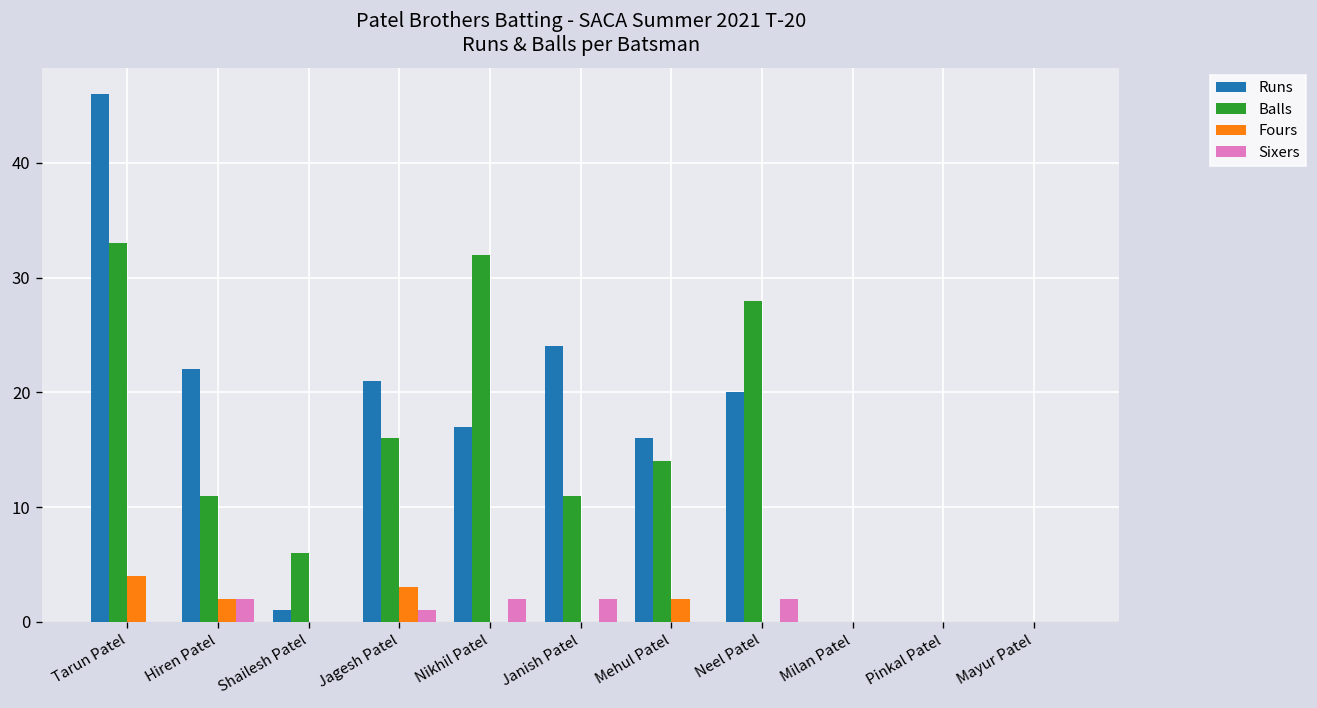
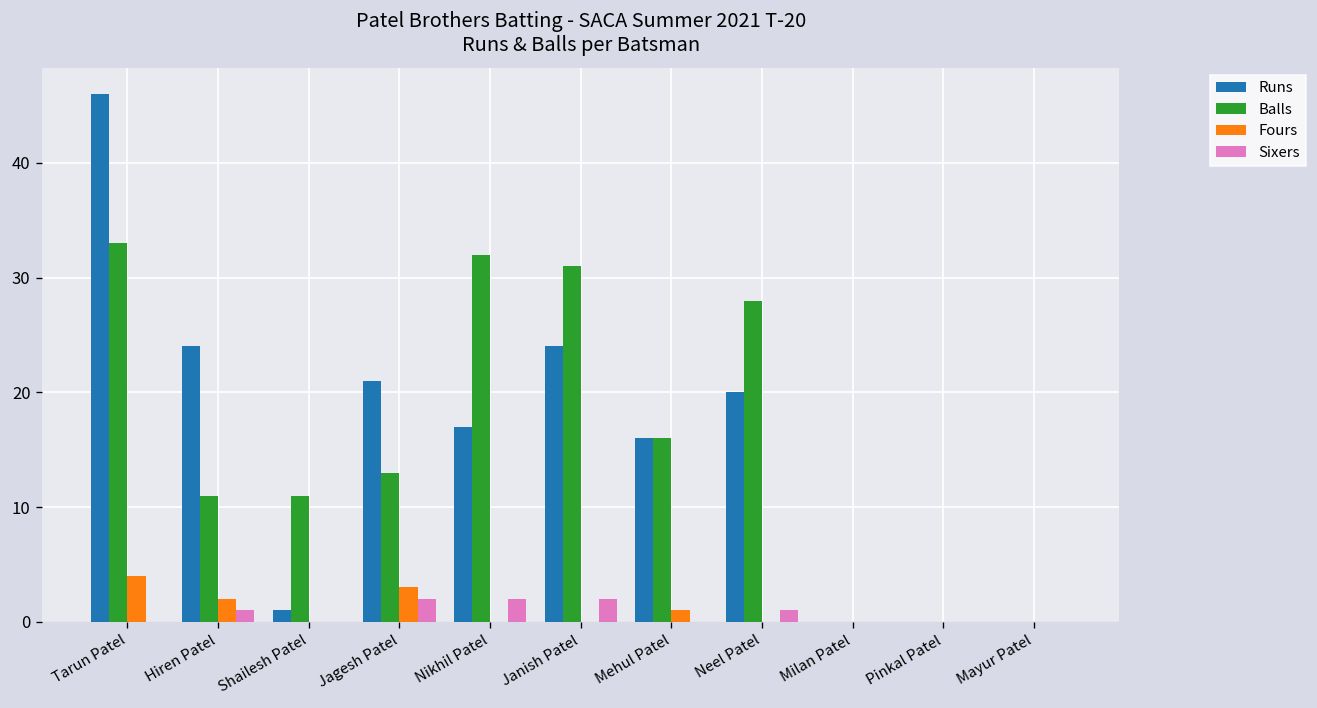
  {
    "Runs": {
      "Tarun Patel": 46,
-     "Hiren Patel": 22,
+     "Hiren Patel": 24,
      "Shailesh Patel": 1,
      "Jagesh Patel": 21,
      "Nikhil Patel": 17,
      "Janish Patel": 24,
      "Mehul Patel": 16,
      "Neel Patel": 20,
      "Milan Patel": 0,
      "Pinkal Patel": 0,
      "Mayur Patel": 0
    },
    "Balls": {
      "Tarun Patel": 33,
      "Hiren Patel": 11,
-     "Shailesh Patel": 6,
-     "Jagesh Patel": 16,
+     "Shailesh Patel": 11,
+     "Jagesh Patel": 13,
      "Nikhil Patel": 32,
-     "Janish Patel": 11,
-     "Mehul Patel": 14,
+     "Janish Patel": 31,
+     "Mehul Patel": 16,
      "Neel Patel": 28,
      "Milan Patel": 0,
      "Pinkal Patel": 0,
      "Mayur Patel": 0
    },
    "Fours": {
      "Tarun Patel": 4,
      "Hiren Patel": 2,
      "Shailesh Patel": 0,
      "Jagesh Patel": 3,
      "Nikhil Patel": 0,
      "Janish Patel": 0,
-     "Mehul Patel": 2,
+     "Mehul Patel": 1,
      "Neel Patel": 0,
      "Milan Patel": 0,
      "Pinkal Patel": 0,
      "Mayur Patel": 0
    },
    "Sixers": {
      "Tarun Patel": 0,
-     "Hiren Patel": 2,
+     "Hiren Patel": 1,
      "Shailesh Patel": 0,
-     "Jagesh Patel": 1,
+     "Jagesh Patel": 2,
      "Nikhil Patel": 2,
      "Janish Patel": 2,
      "Mehul Patel": 0,
-     "Neel Patel": 2,
+     "Neel Patel": 1,
      "Milan Patel": 0,
      "Pinkal Patel": 0,
      "Mayur Patel": 0
    }
  }
